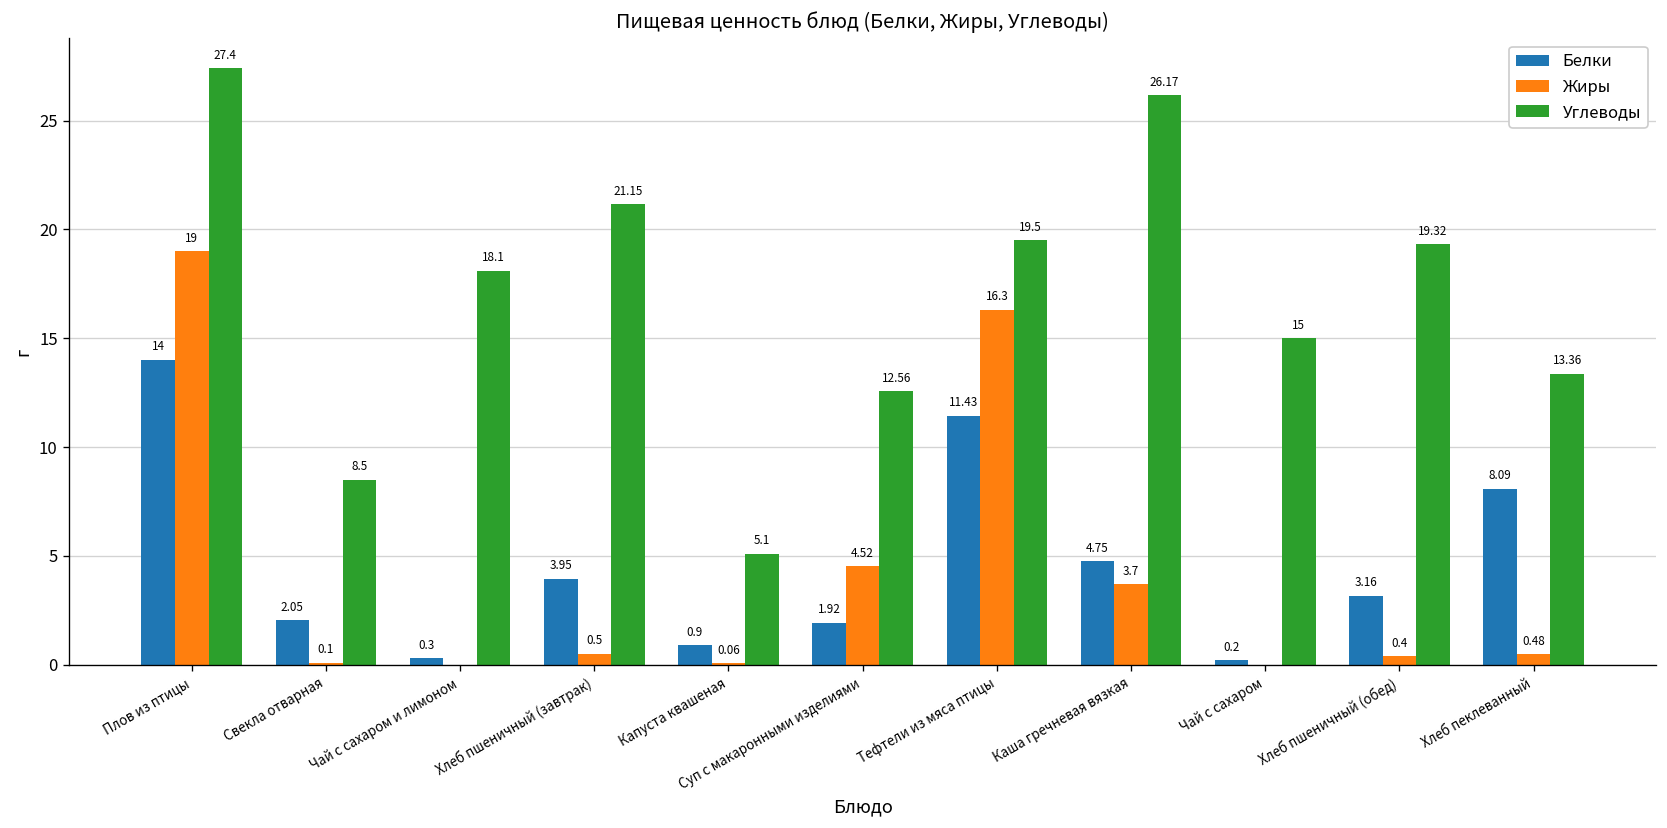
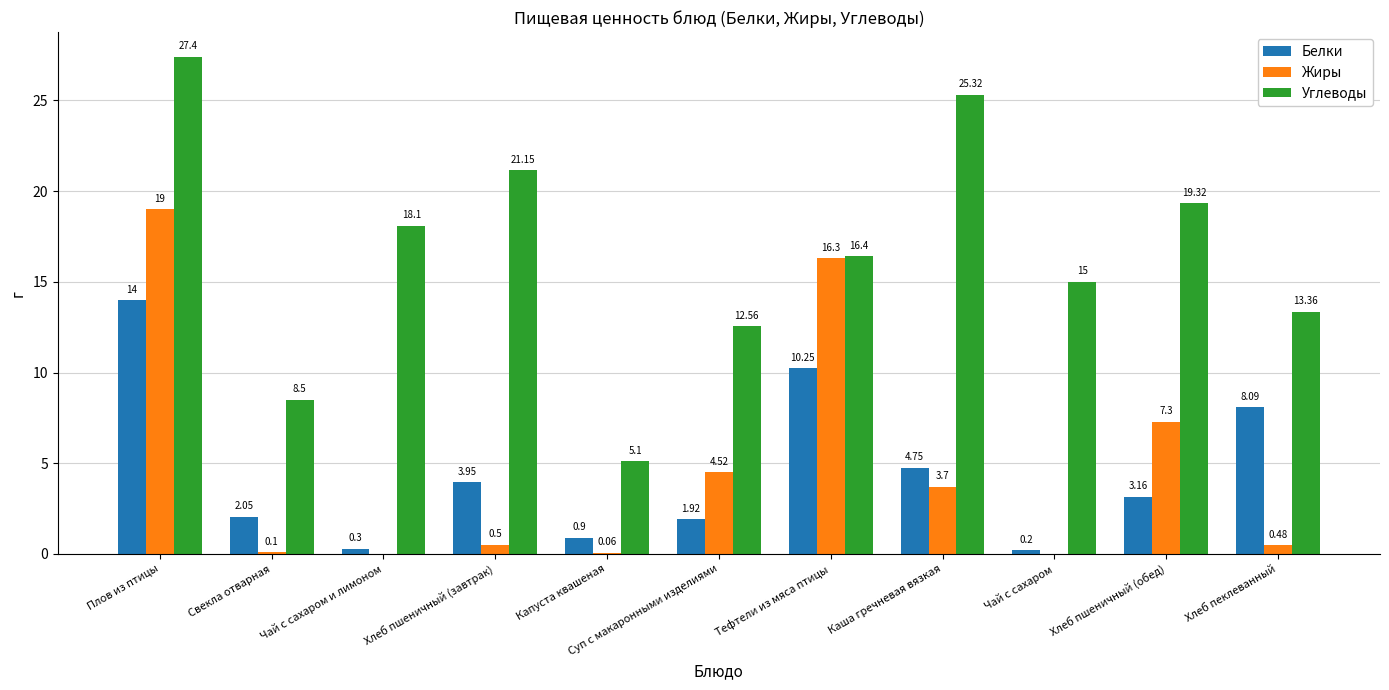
  {
    "Белки": {
      "Плов из птицы": 14,
      "Свекла отварная": 2.05,
      "Чай с сахаром и лимоном": 0.3,
      "Хлеб пшеничный (завтрак)": 3.95,
      "Капуста квашеная": 0.9,
      "Суп с макаронными изделиями": 1.92,
-     "Тефтели из мяса птицы": 11.43,
+     "Тефтели из мяса птицы": 10.25,
      "Каша гречневая вязкая": 4.75,
      "Чай с сахаром": 0.2,
      "Хлеб пшеничный (обед)": 3.16,
      "Хлеб пеклеванный": 8.09
    },
    "Жиры": {
      "Плов из птицы": 19,
      "Свекла отварная": 0.1,
      "Хлеб пшеничный (завтрак)": 0.5,
      "Капуста квашеная": 0.06,
      "Суп с макаронными изделиями": 4.52,
      "Тефтели из мяса птицы": 16.3,
      "Каша гречневая вязкая": 3.7,
-     "Хлеб пшеничный (обед)": 0.4,
+     "Хлеб пшеничный (обед)": 7.3,
      "Хлеб пеклеванный": 0.48
    },
    "Углеводы": {
      "Плов из птицы": 27.4,
      "Свекла отварная": 8.5,
      "Чай с сахаром и лимоном": 18.1,
      "Хлеб пшеничный (завтрак)": 21.15,
      "Капуста квашеная": 5.1,
      "Суп с макаронными изделиями": 12.56,
-     "Тефтели из мяса птицы": 19.5,
-     "Каша гречневая вязкая": 26.17,
+     "Тефтели из мяса птицы": 16.4,
+     "Каша гречневая вязкая": 25.32,
      "Чай с сахаром": 15,
      "Хлеб пшеничный (обед)": 19.32,
      "Хлеб пеклеванный": 13.36
    }
  }
